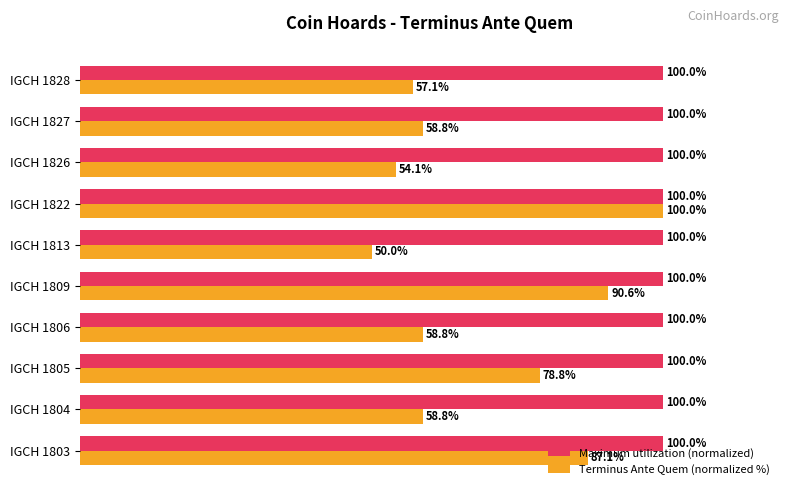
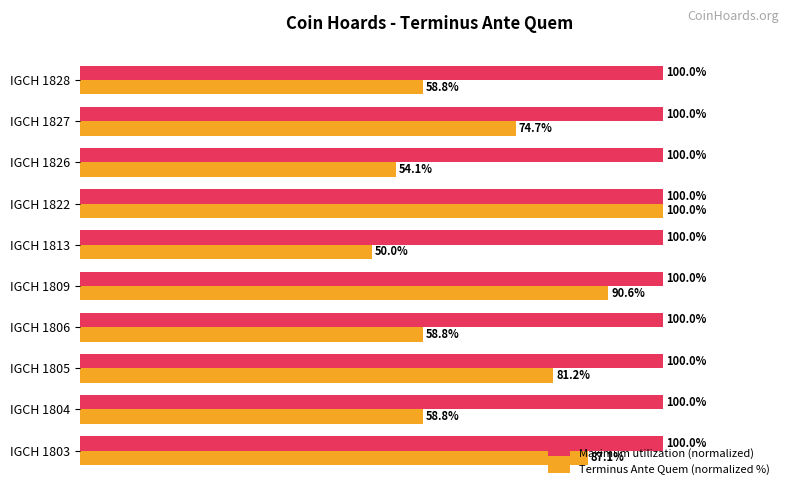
  {
    "Maximum utilization (normalized)": {
      "IGCH 1828": "100.0%",
      "IGCH 1827": "100.0%",
      "IGCH 1826": "100.0%",
      "IGCH 1822": "100.0%",
      "IGCH 1813": "100.0%",
      "IGCH 1809": "100.0%",
      "IGCH 1806": "100.0%",
      "IGCH 1805": "100.0%",
      "IGCH 1804": "100.0%",
      "IGCH 1803": "100.0%"
    },
    "Terminus Ante Quem (normalized %)": {
-     "IGCH 1828": "57.1%",
-     "IGCH 1827": "58.8%",
+     "IGCH 1828": "58.8%",
+     "IGCH 1827": "74.7%",
      "IGCH 1826": "54.1%",
      "IGCH 1822": "100.0%",
      "IGCH 1813": "50.0%",
      "IGCH 1809": "90.6%",
      "IGCH 1806": "58.8%",
-     "IGCH 1805": "78.8%",
+     "IGCH 1805": "81.2%",
      "IGCH 1804": "58.8%",
      "IGCH 1803": "87.1%"
    }
  }
